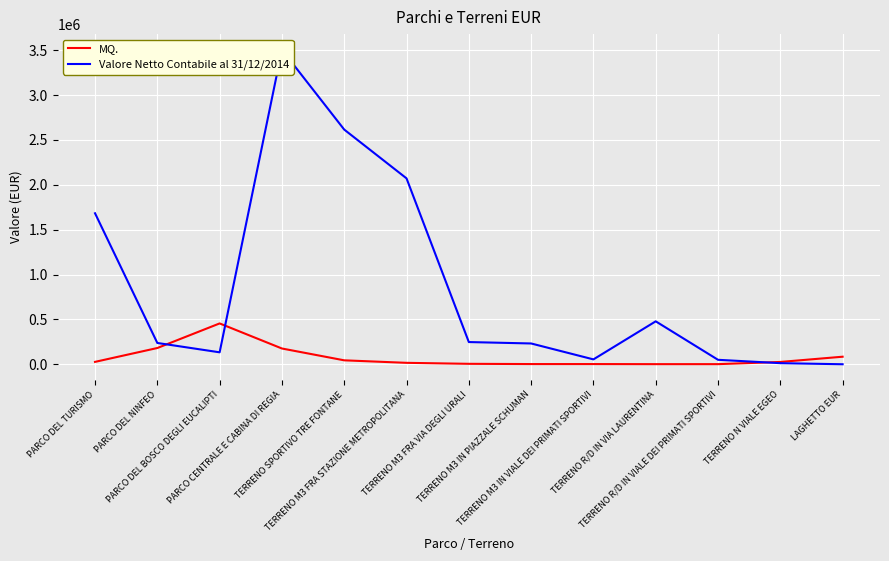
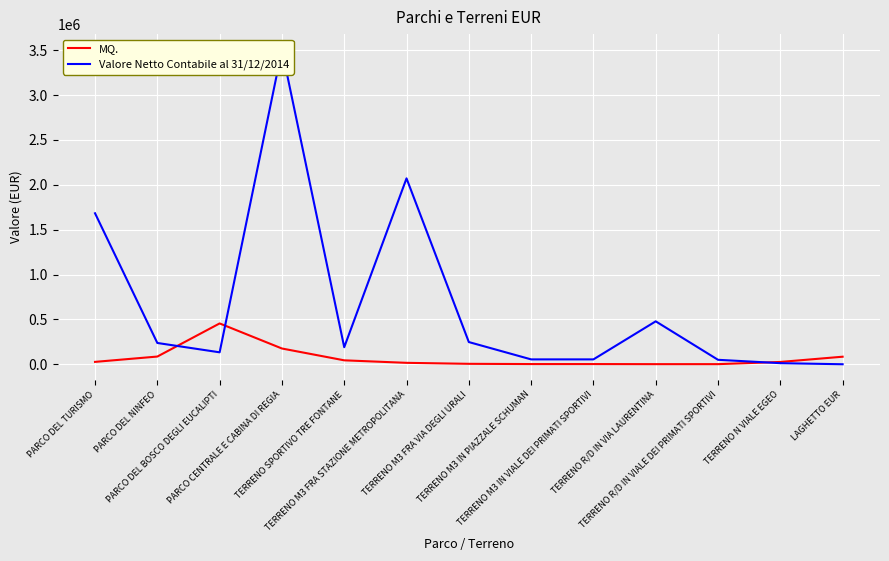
  {
    "MQ.": {
      "PARCO DEL TURISMO": 0,
-     "PARCO DEL NINFEO": 200000,
+     "PARCO DEL NINFEO": 100000,
      "PARCO DEL BOSCO DEGLI EUCALIPTI": 500000,
      "PARCO CENTRALE E CABINA DI REGIA": 200000,
      "TERRENO SPORTIVO TRE FONTANE": 0,
      "TERRENO M3 FRA STAZIONE METROPOLITANA": 0,
      "TERRENO M3 FRA VIA DEGLI URALI": 0,
      "TERRENO M3 IN PIAZZALE SCHUMAN": 0,
      "TERRENO M3 IN VIALE DEI PRIMATI SPORTIVI": 0,
      "TERRENO R/D IN VIA LAURENTINA": 0,
      "TERRENO R/D IN VIALE DEI PRIMATI SPORTIVI": 0,
      "LAGHETTO EUR": 100000
    },
    "Valore Netto Contabile al 31/12/2014": {
      "PARCO DEL TURISMO": 1700000,
      "PARCO DEL NINFEO": 200000,
      "PARCO DEL BOSCO DEGLI EUCALIPTI": 100000,
-     "TERRENO SPORTIVO TRE FONTANE": 2600000,
+     "TERRENO SPORTIVO TRE FONTANE": 200000,
      "TERRENO M3 FRA STAZIONE METROPOLITANA": 2100000,
      "TERRENO M3 FRA VIA DEGLI URALI": 200000,
-     "TERRENO M3 IN PIAZZALE SCHUMAN": 200000,
+     "TERRENO M3 IN PIAZZALE SCHUMAN": 100000,
      "TERRENO M3 IN VIALE DEI PRIMATI SPORTIVI": 100000,
      "TERRENO R/D IN VIA LAURENTINA": 500000,
      "TERRENO R/D IN VIALE DEI PRIMATI SPORTIVI": 0,
      "LAGHETTO EUR": 0
    }
  }
